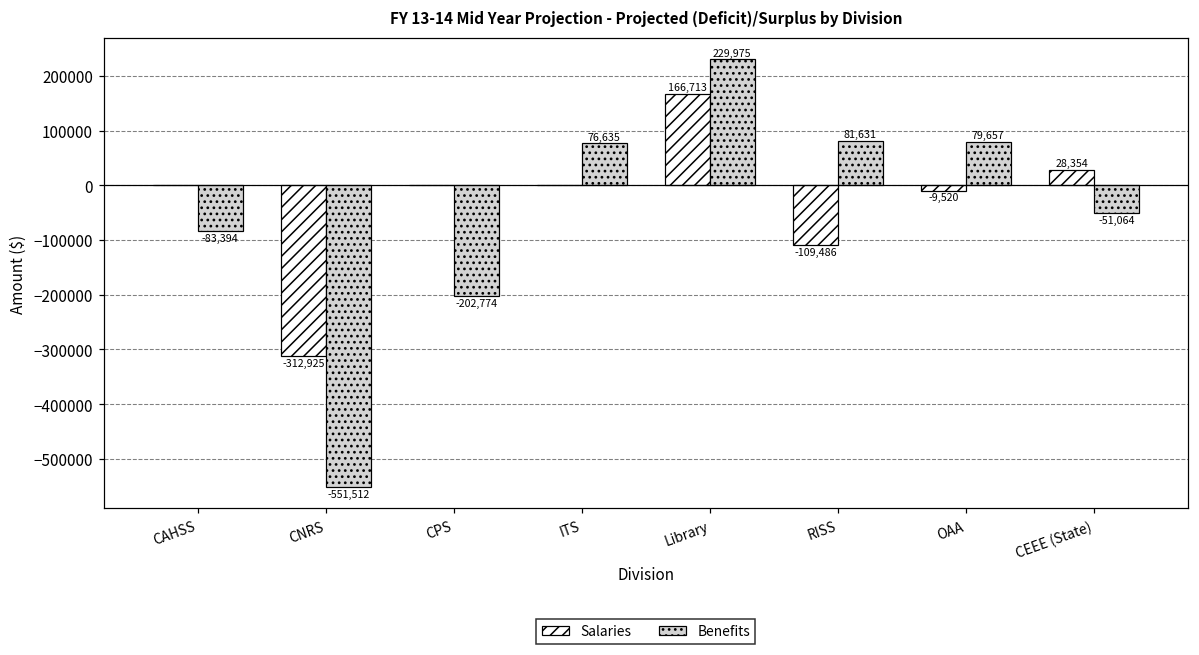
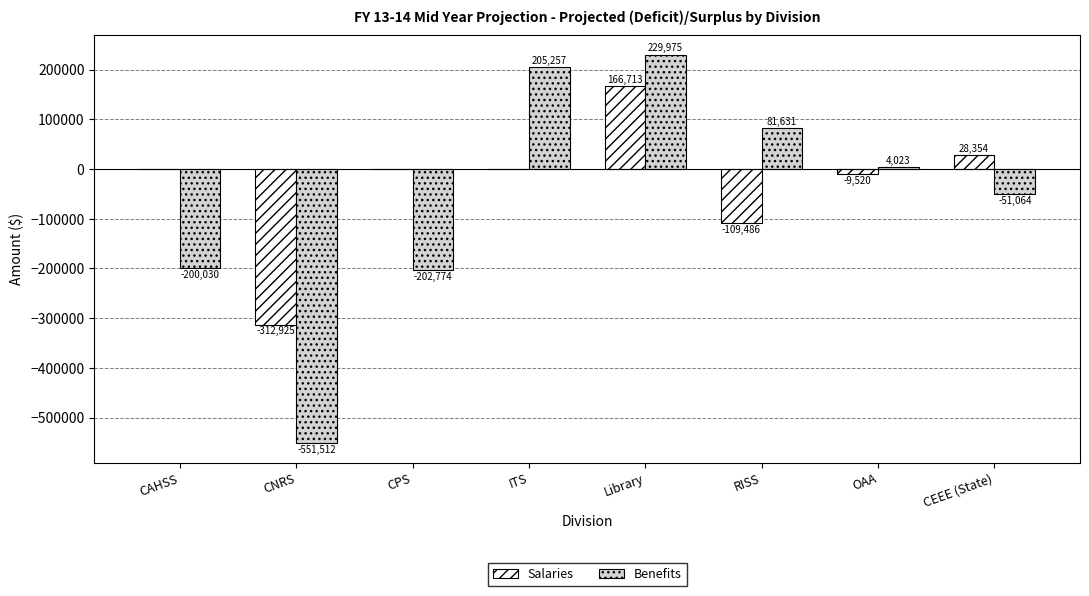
  {
    "Salaries": {
      "CNRS": "-312,925",
      "Library": "166,713",
      "RISS": "-109,486",
      "OAA": "-9,520",
      "CEEE (State)": "28,354"
    },
    "Benefits": {
-     "CAHSS": "-83,394",
+     "CAHSS": "-200,030",
      "CNRS": "-551,512",
      "CPS": "-202,774",
-     "ITS": "76,635",
+     "ITS": "205,257",
      "Library": "229,975",
      "RISS": "81,631",
-     "OAA": "79,657",
+     "OAA": "4,023",
      "CEEE (State)": "-51,064"
    }
  }
